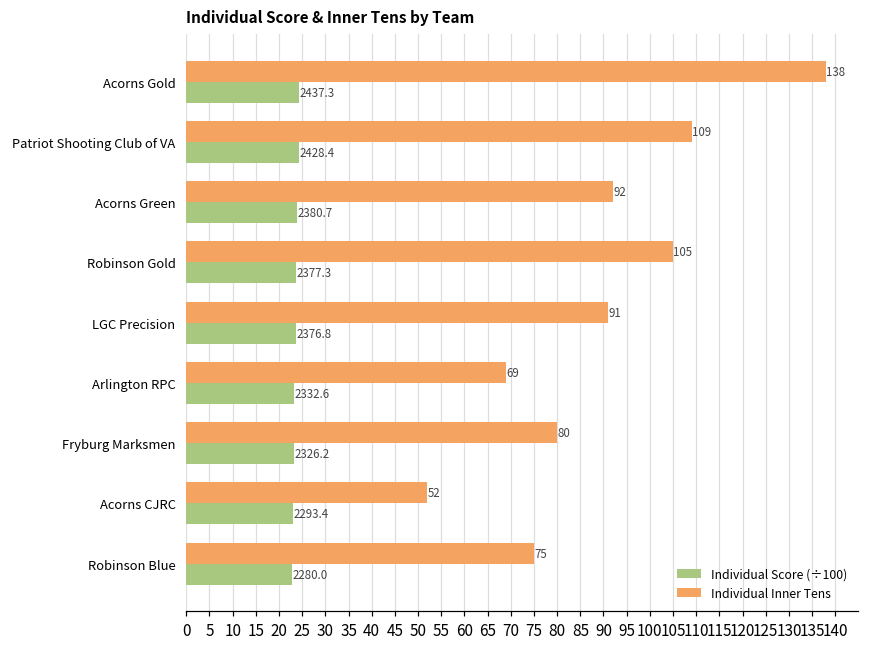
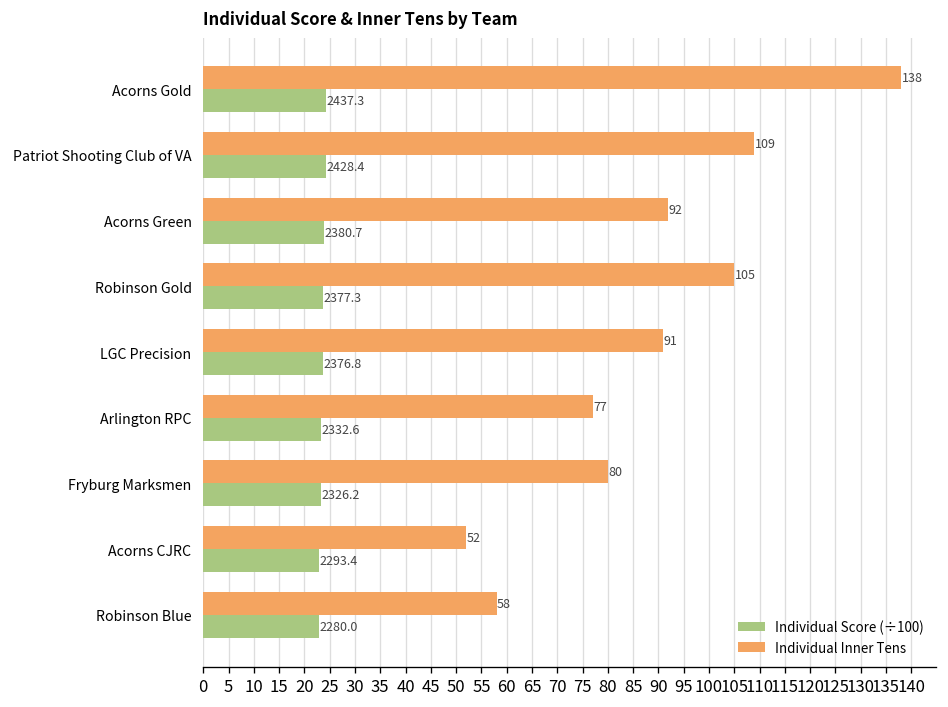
  {
    "Individual Inner Tens": {
      "Acorns Gold": 138,
      "Patriot Shooting Club of VA": 109,
      "Acorns Green": 92,
      "Robinson Gold": 105,
      "LGC Precision": 91,
-     "Arlington RPC": 69,
+     "Arlington RPC": 77,
      "Fryburg Marksmen": 80,
      "Acorns CJRC": 52,
-     "Robinson Blue": 75
+     "Robinson Blue": 58
    }
  }
